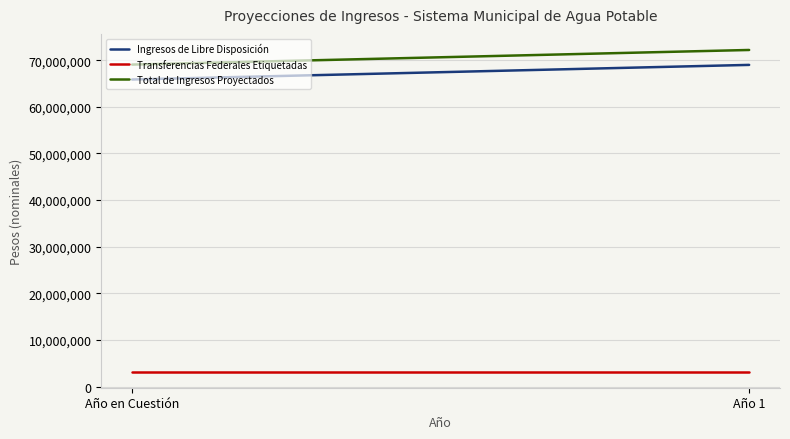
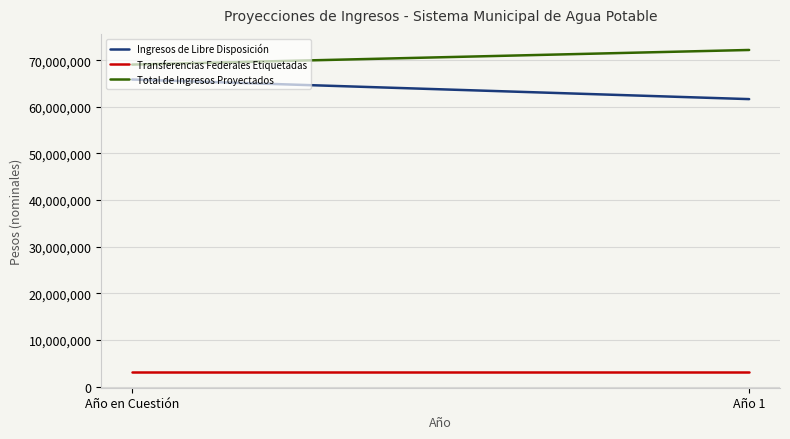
  {
    "Ingresos de Libre Disposición": {
-     "Año 1": "69,000,000"
+     "Año 1": "62,000,000"
    },
    "Transferencias Federales Etiquetadas": {
      "Año en Cuestión": "3,000,000",
      "Año 1": "3,000,000"
    },
    "Total de Ingresos Proyectados": {
      "Año 1": "72,000,000"
    }
  }
